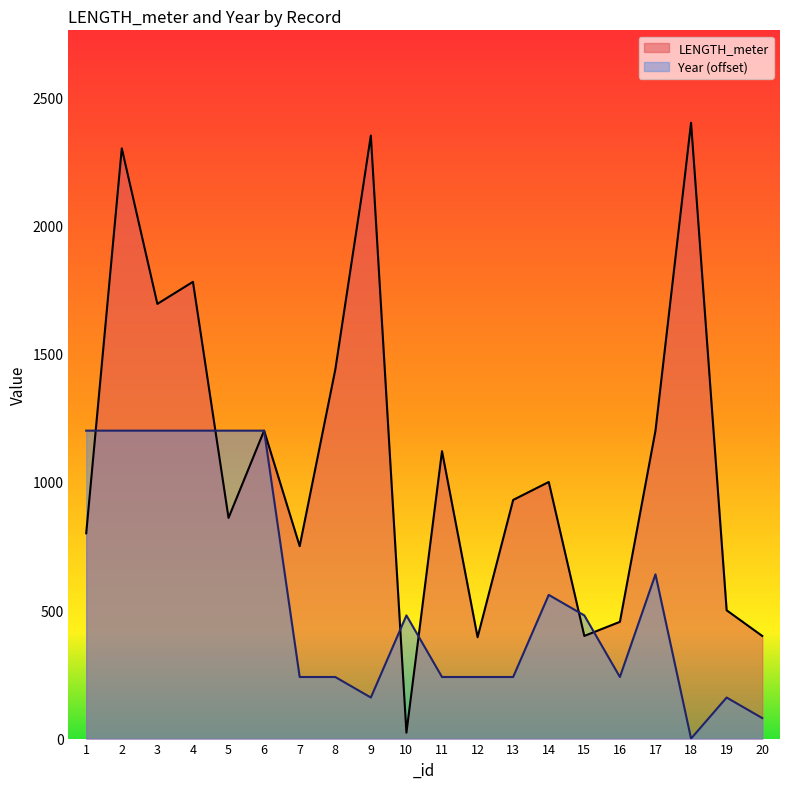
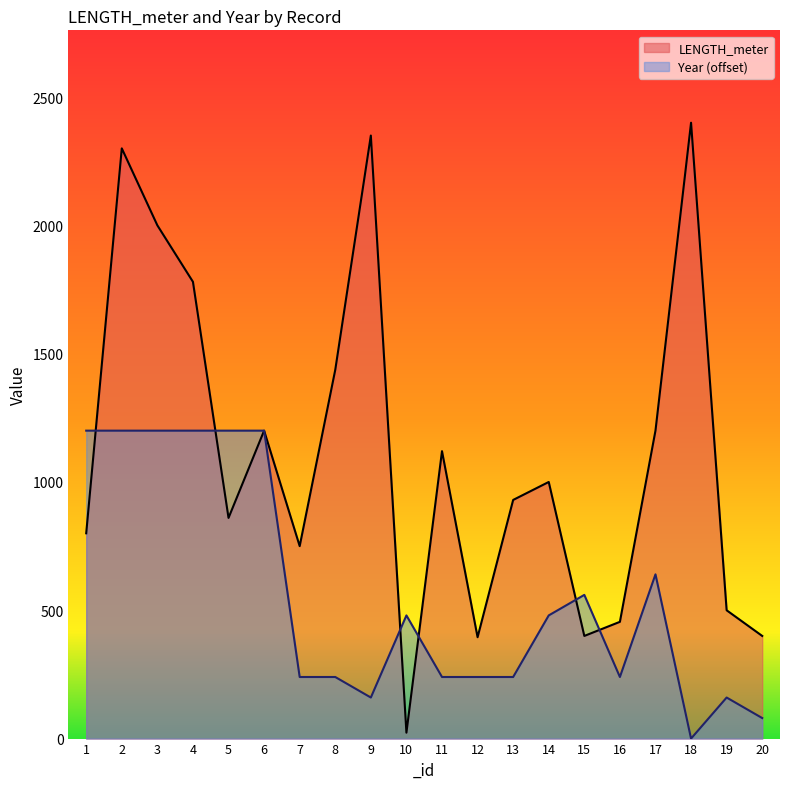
  {
    "LENGTH_meter": {
      "1": 800,
      "2": 2300,
-     "3": 1690,
+     "3": 2000,
      "4": 1780,
      "5": 860,
      "7": 750,
      "8": 1440,
      "9": 2350,
      "10": 20,
      "11": 1120,
      "12": 400,
      "13": 930,
      "14": 1000,
      "15": 400,
      "16": 460,
      "17": 1200,
      "18": 2400,
      "19": 500,
      "20": 400
    },
    "Year (offset)": {
      "1": 1200,
      "2": 1200,
      "3": 1200,
      "4": 1200,
      "5": 1200,
      "7": 240,
      "8": 240,
      "9": 160,
      "10": 480,
      "11": 240,
      "12": 240,
      "13": 240,
-     "14": 560,
-     "15": 480,
+     "14": 480,
+     "15": 560,
      "16": 240,
      "17": 640,
      "18": 0,
      "19": 160,
      "20": 80
    }
  }
